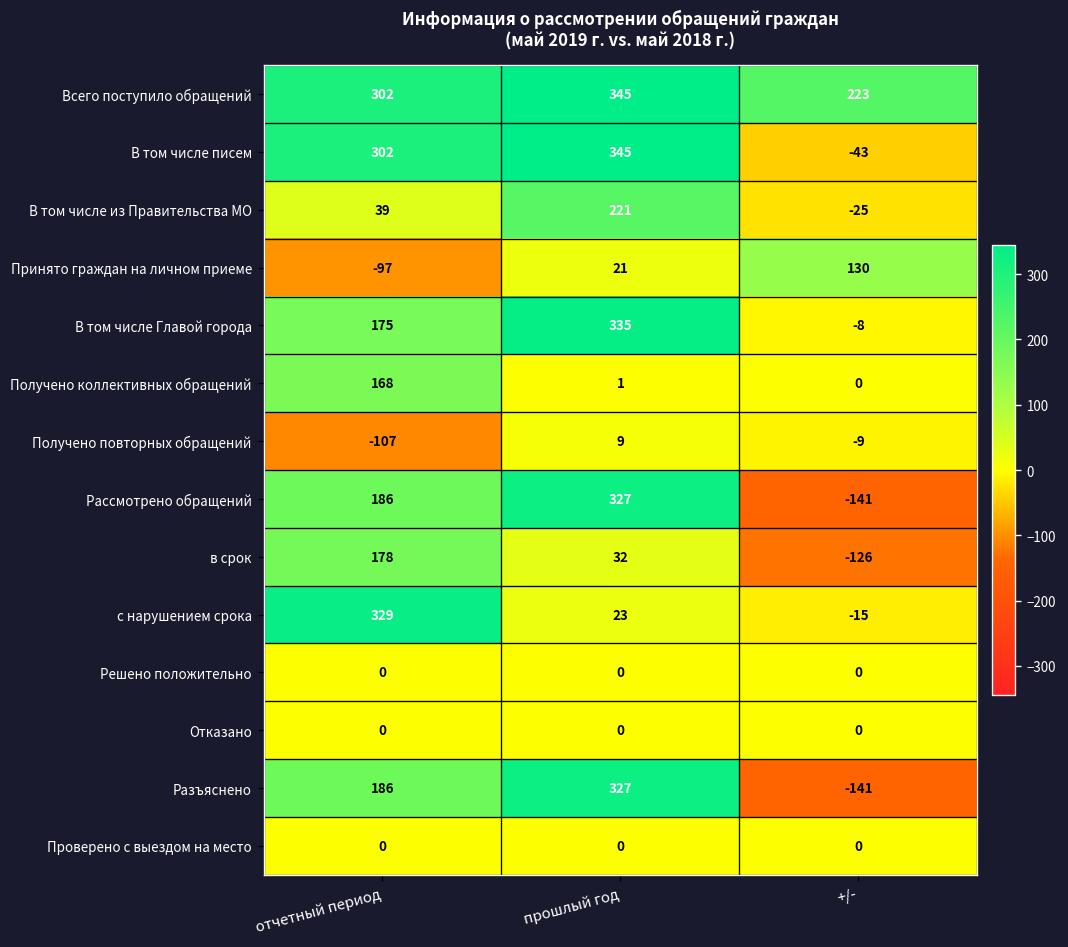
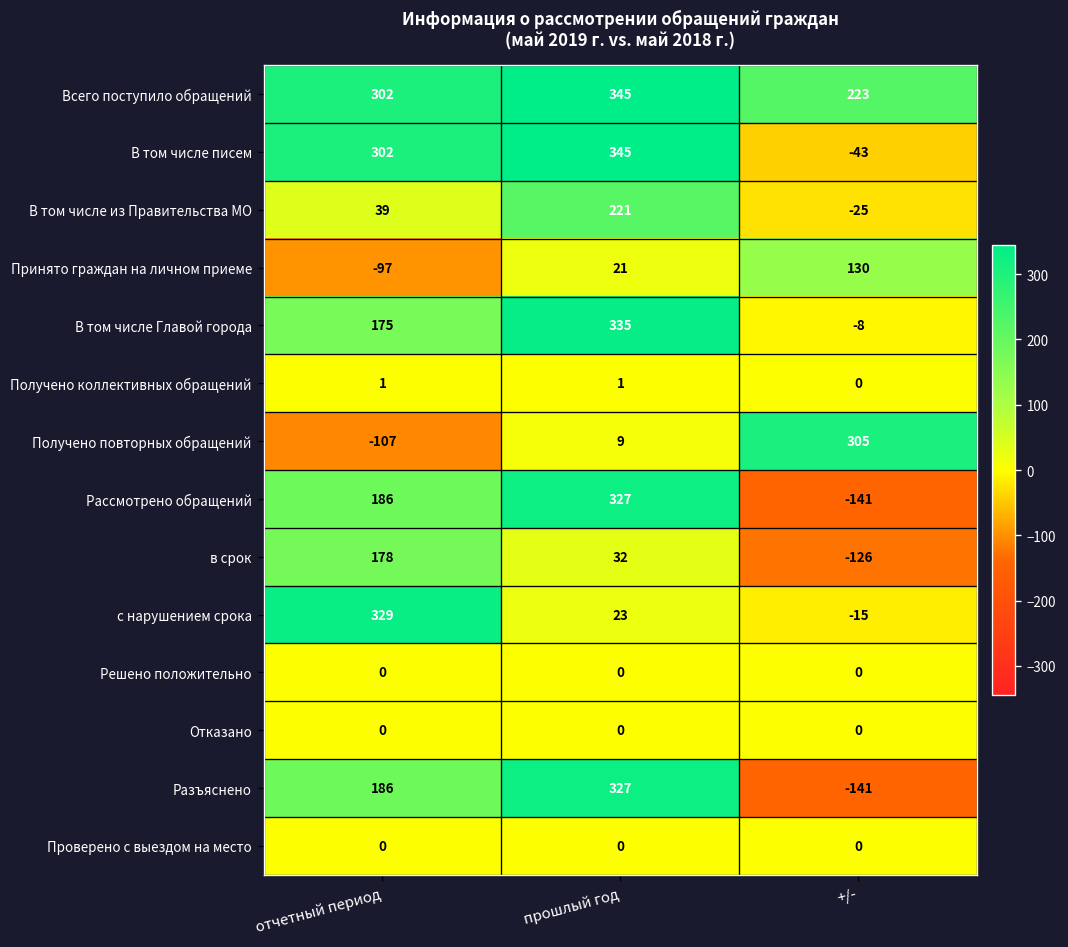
  {
    "Всего поступило обращений": {
      "отчетный период": 302,
      "прошлый год": 345,
      "+/-": 223
    },
    "В том числе писем": {
      "отчетный период": 302,
      "прошлый год": 345,
      "+/-": -43
    },
    "В том числе из Правительства МО": {
      "отчетный период": 39,
      "прошлый год": 221,
      "+/-": -25
    },
    "Принято граждан на личном приеме": {
      "отчетный период": -97,
      "прошлый год": 21,
      "+/-": 130
    },
    "В том числе Главой города": {
      "отчетный период": 175,
      "прошлый год": 335,
      "+/-": -8
    },
    "Получено коллективных обращений": {
-     "отчетный период": 168,
+     "отчетный период": 1,
      "прошлый год": 1,
      "+/-": 0
    },
    "Получено повторных обращений": {
      "отчетный период": -107,
      "прошлый год": 9,
-     "+/-": -9
+     "+/-": 305
    },
    "Рассмотрено обращений": {
      "отчетный период": 186,
      "прошлый год": 327,
      "+/-": -141
    },
    "в срок": {
      "отчетный период": 178,
      "прошлый год": 32,
      "+/-": -126
    },
    "с нарушением срока": {
      "отчетный период": 329,
      "прошлый год": 23,
      "+/-": -15
    },
    "Решено положительно": {
      "отчетный период": 0,
      "прошлый год": 0,
      "+/-": 0
    },
    "Отказано": {
      "отчетный период": 0,
      "прошлый год": 0,
      "+/-": 0
    },
    "Разъяснено": {
      "отчетный период": 186,
      "прошлый год": 327,
      "+/-": -141
    },
    "Проверено с выездом на место": {
      "отчетный период": 0,
      "прошлый год": 0,
      "+/-": 0
    }
  }
